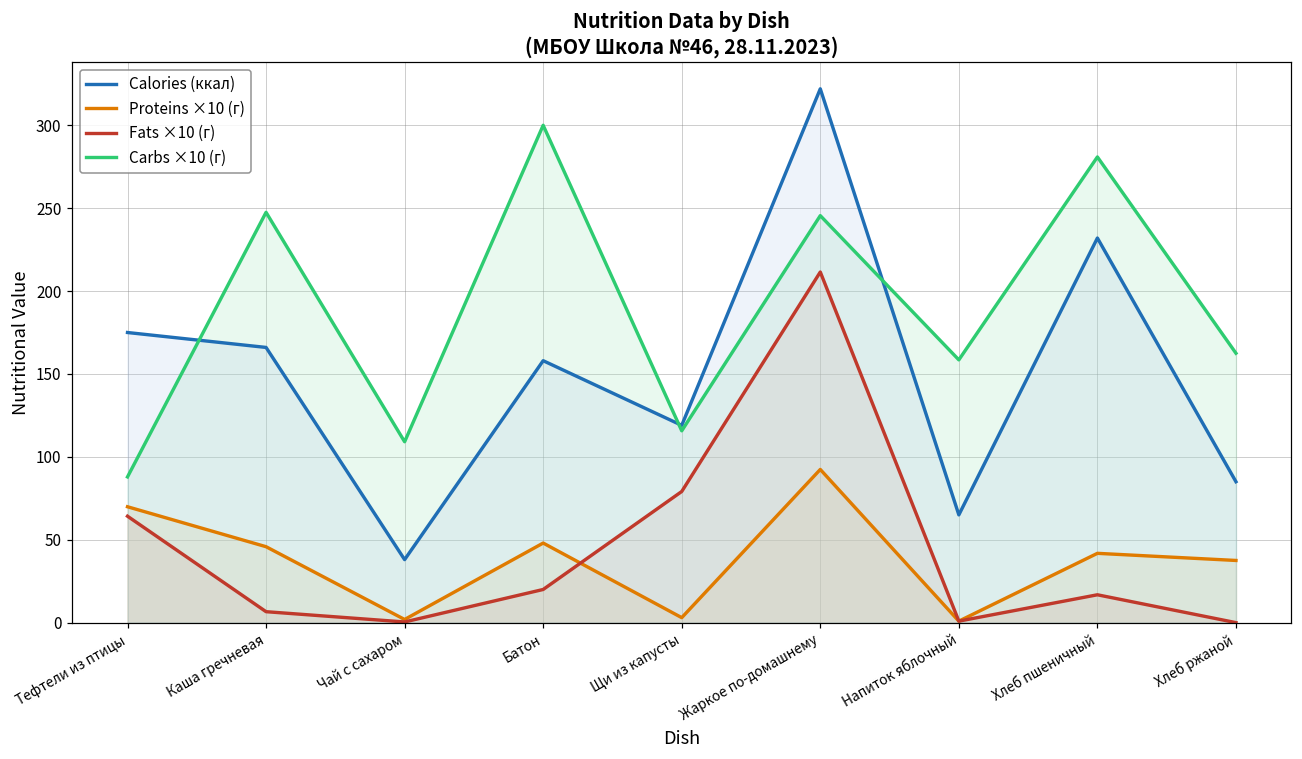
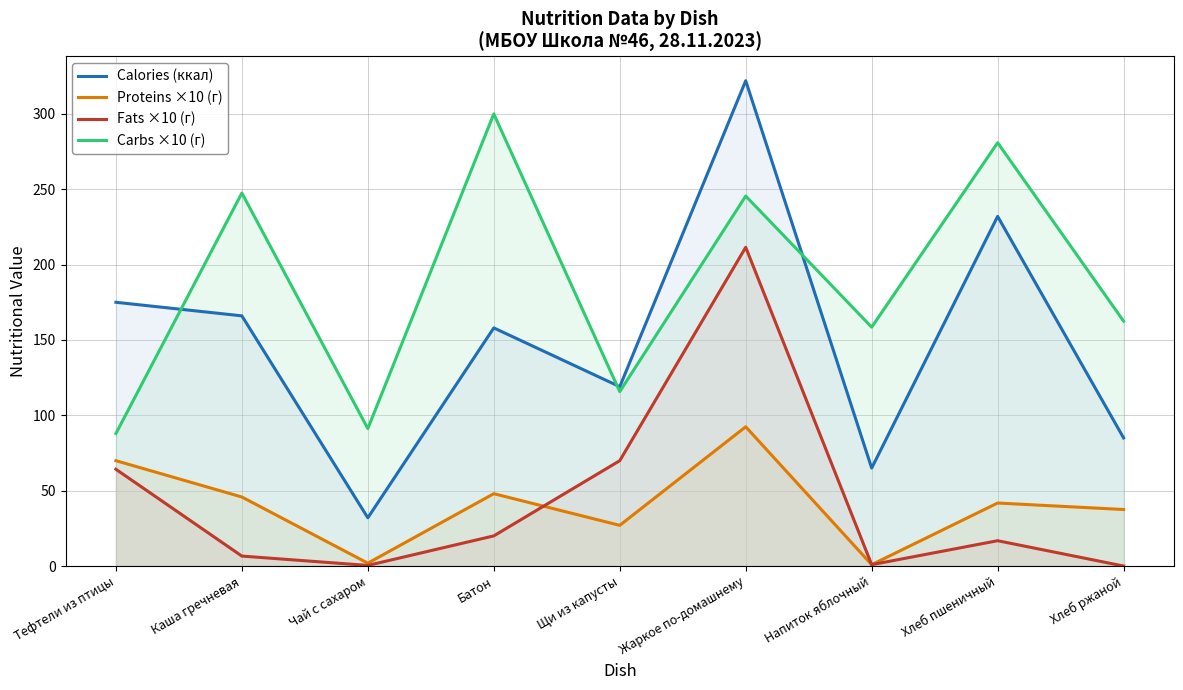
  {
    "Calories (ккал)": {
      "Тефтели из птицы": 175,
      "Каша гречневая": 166,
-     "Чай с сахаром": 38,
+     "Чай с сахаром": 32,
      "Батон": 158,
      "Щи из капусты": 119,
      "Жаркое по-домашнему": 322,
      "Напиток яблочный": 65,
      "Хлеб пшеничный": 232,
      "Хлеб ржаной": 85
    },
    "Proteins ×10 (г)": {
      "Тефтели из птицы": 70,
      "Каша гречневая": 46,
      "Батон": 48,
-     "Щи из капусты": 3,
+     "Щи из капусты": 27,
      "Жаркое по-домашнему": 92,
      "Хлеб пшеничный": 42,
      "Хлеб ржаной": 38
    },
    "Fats ×10 (г)": {
      "Тефтели из птицы": 64,
      "Каша гречневая": 7,
      "Батон": 20,
-     "Щи из капусты": 79,
+     "Щи из капусты": 70,
      "Жаркое по-домашнему": 212,
      "Хлеб пшеничный": 17,
      "Хлеб ржаной": 0
    },
    "Carbs ×10 (г)": {
      "Тефтели из птицы": 88,
      "Каша гречневая": 248,
-     "Чай с сахаром": 109,
+     "Чай с сахаром": 91,
      "Батон": 300,
      "Щи из капусты": 116,
      "Жаркое по-домашнему": 246,
      "Напиток яблочный": 159,
      "Хлеб пшеничный": 281,
      "Хлеб ржаной": 163
    }
  }
